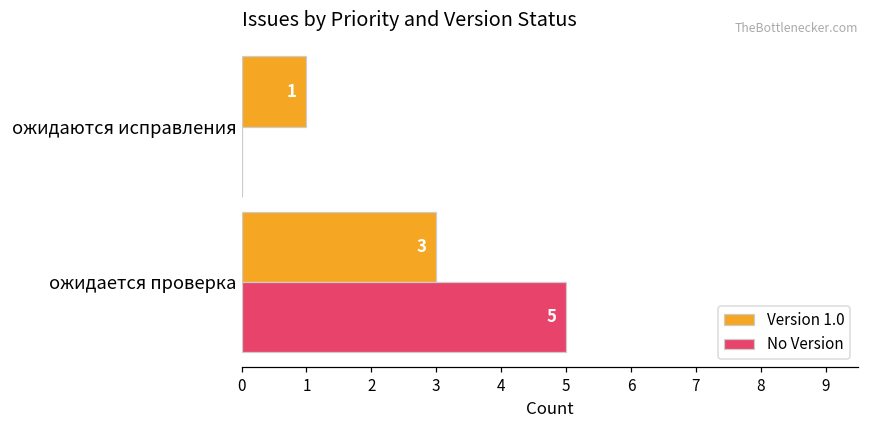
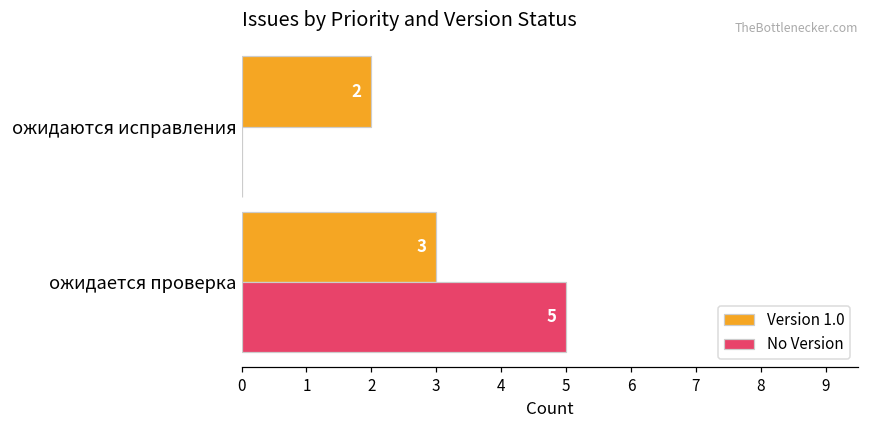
  {
    "Version 1.0": {
-     "ожидаются исправления": 1,
+     "ожидаются исправления": 2,
      "ожидается проверка": 3
    },
    "No Version": {
      "ожидается проверка": 5
    }
  }
